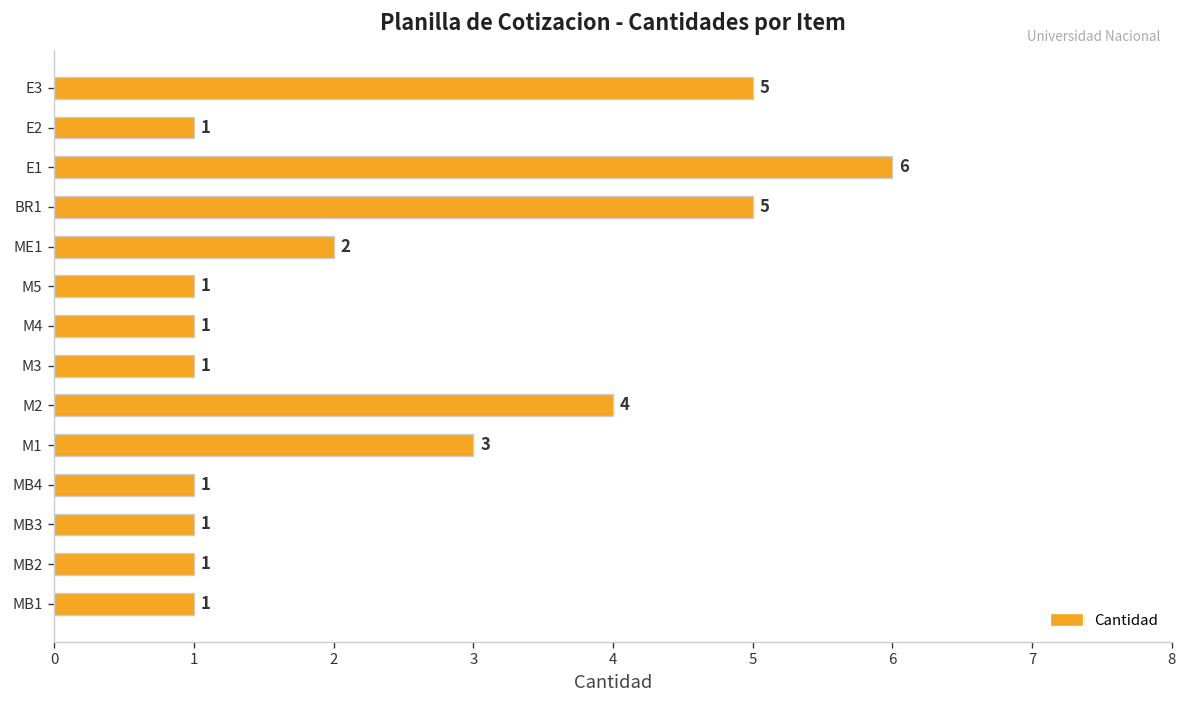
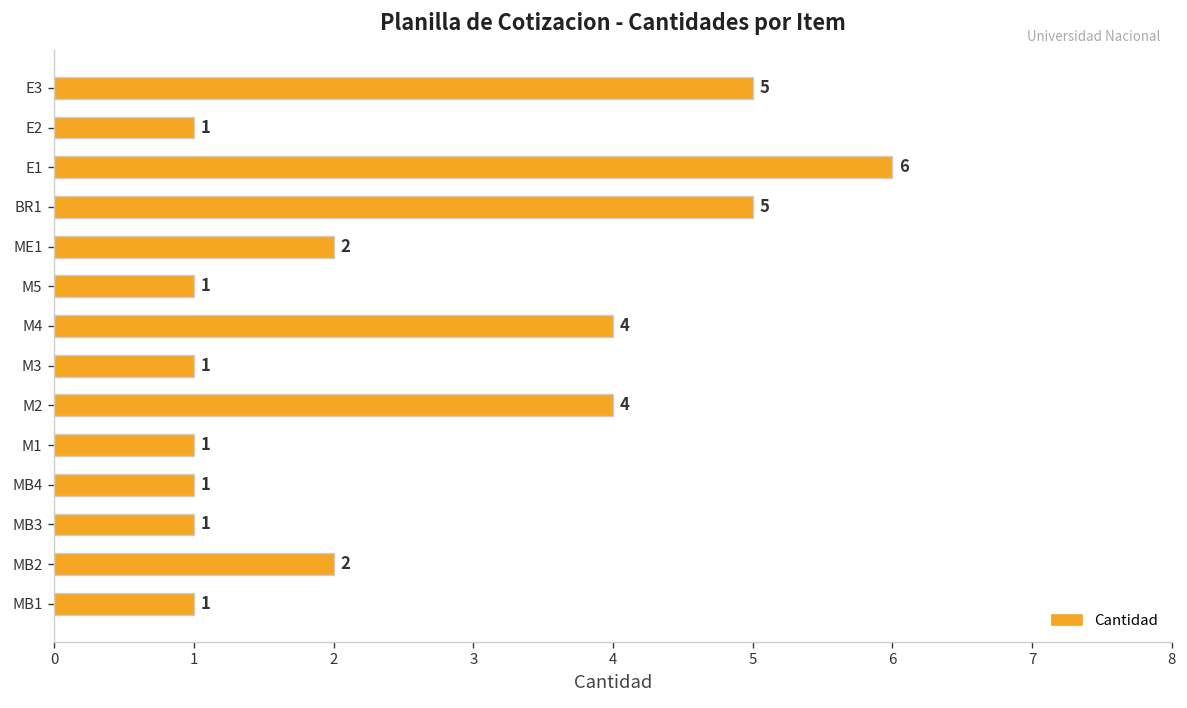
  {
    "E3": 5,
    "E2": 1,
    "E1": 6,
    "BR1": 5,
    "ME1": 2,
    "M5": 1,
-   "M4": 1,
+   "M4": 4,
    "M3": 1,
    "M2": 4,
-   "M1": 3,
+   "M1": 1,
    "MB4": 1,
    "MB3": 1,
-   "MB2": 1,
+   "MB2": 2,
    "MB1": 1
  }
